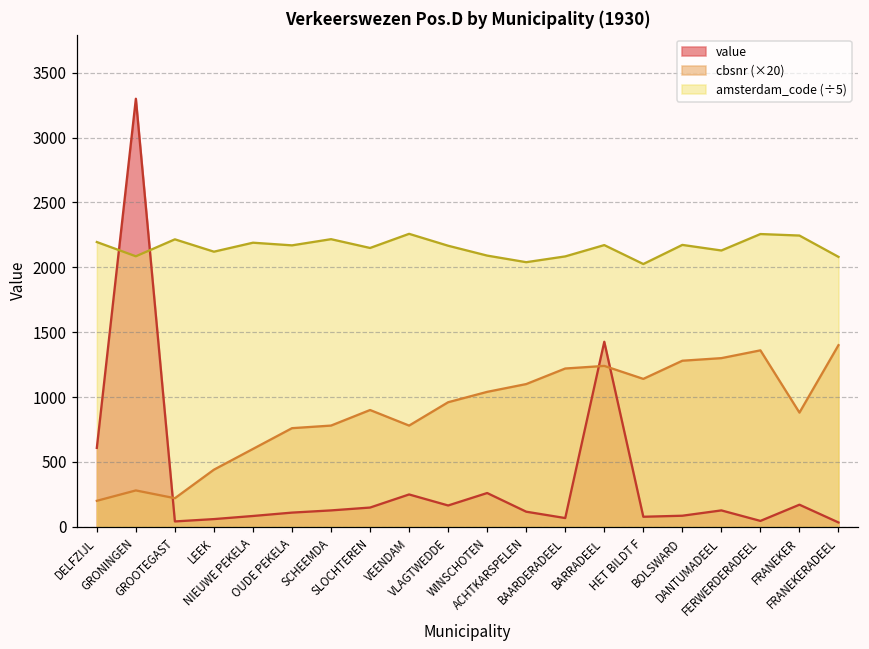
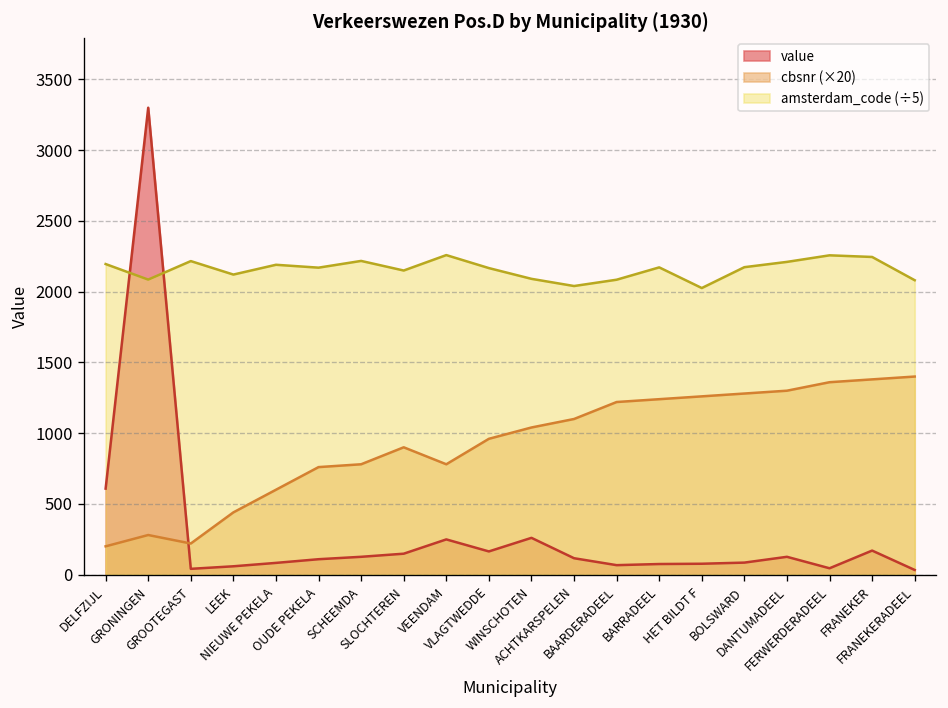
  {
    "value": {
      "DELFZIJL": 610,
      "GRONINGEN": 3300,
      "GROOTEGAST": 40,
      "LEEK": 60,
      "NIEUWE PEKELA": 80,
      "OUDE PEKELA": 110,
      "SCHEEMDA": 130,
      "SLOCHTEREN": 150,
      "VEENDAM": 250,
      "VLAGTWEDDE": 160,
      "WINSCHOTEN": 260,
      "ACHTKARSPELEN": 120,
      "BAARDERADEEL": 70,
-     "BARRADEEL": 1430,
+     "BARRADEEL": 80,
      "HET BILDT F": 80,
      "BOLSWARD": 90,
      "DANTUMADEEL": 130,
      "FERWERDERADEEL": 50,
      "FRANEKER": 170,
      "FRANEKERADEEL": 30
    },
    "cbsnr (×20)": {
      "DELFZIJL": 200,
      "GRONINGEN": 280,
      "GROOTEGAST": 220,
      "LEEK": 440,
      "NIEUWE PEKELA": 600,
      "OUDE PEKELA": 760,
      "SCHEEMDA": 780,
      "SLOCHTEREN": 900,
      "VEENDAM": 780,
      "VLAGTWEDDE": 960,
      "WINSCHOTEN": 1040,
      "ACHTKARSPELEN": 1100,
      "BAARDERADEEL": 1220,
      "BARRADEEL": 1240,
-     "HET BILDT F": 1140,
+     "HET BILDT F": 1260,
      "BOLSWARD": 1280,
      "DANTUMADEEL": 1300,
      "FERWERDERADEEL": 1360,
-     "FRANEKER": 880,
+     "FRANEKER": 1380,
      "FRANEKERADEEL": 1400
    },
    "amsterdam_code (÷5)": {
      "DELFZIJL": 2200,
      "GRONINGEN": 2090,
      "GROOTEGAST": 2220,
      "LEEK": 2120,
      "NIEUWE PEKELA": 2190,
      "OUDE PEKELA": 2170,
      "SCHEEMDA": 2220,
      "SLOCHTEREN": 2150,
      "VEENDAM": 2260,
      "VLAGTWEDDE": 2170,
      "WINSCHOTEN": 2090,
      "ACHTKARSPELEN": 2040,
      "BAARDERADEEL": 2080,
      "BARRADEEL": 2170,
      "HET BILDT F": 2030,
      "BOLSWARD": 2170,
-     "DANTUMADEEL": 2130,
+     "DANTUMADEEL": 2210,
      "FERWERDERADEEL": 2260,
      "FRANEKER": 2250,
      "FRANEKERADEEL": 2080
    }
  }
